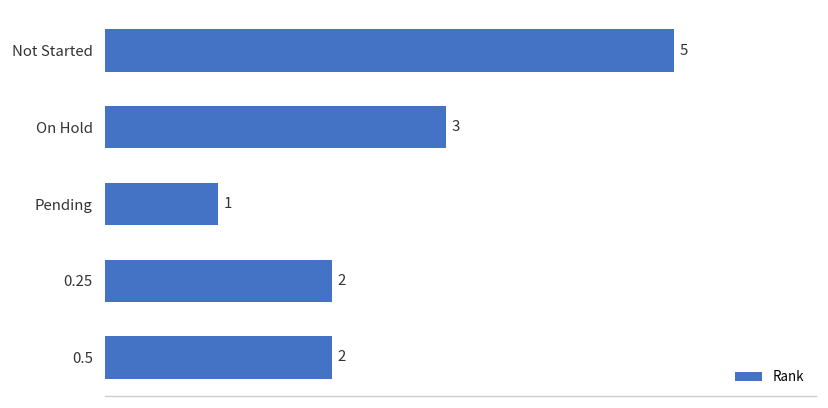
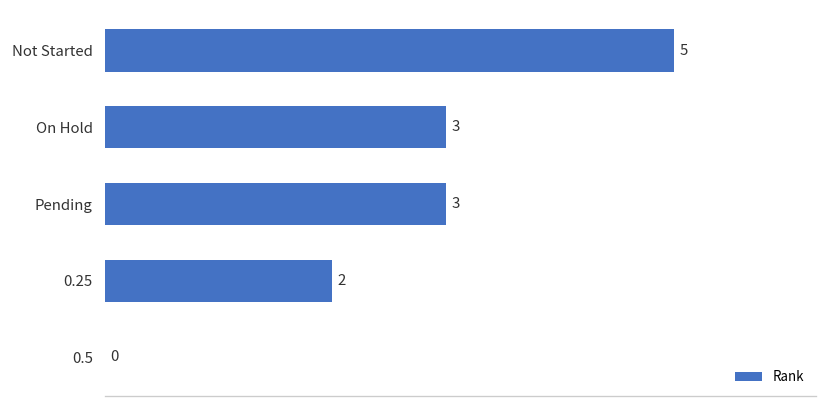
  {
    "Not Started": 5,
    "On Hold": 3,
-   "Pending": 1,
+   "Pending": 3,
    "0.25": 2,
-   "0.5": 2
+   "0.5": 0
  }
